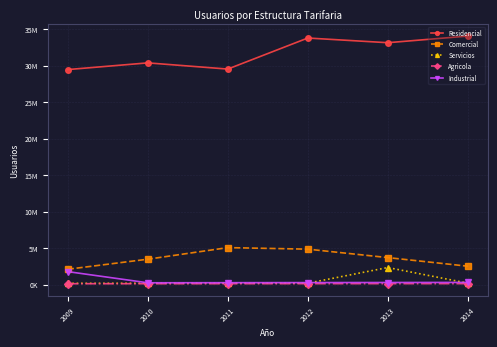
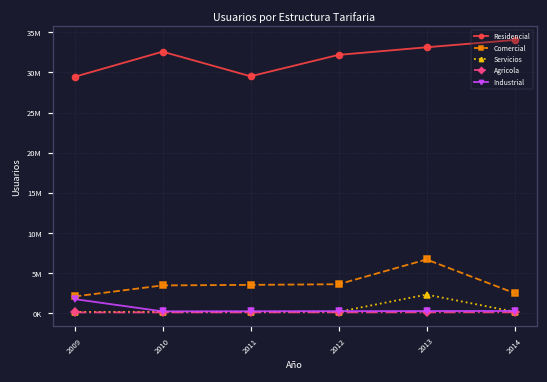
  {
    "Residencial": {
      "2009": 29000000,
-     "2010": 30000000,
+     "2010": 33000000,
      "2011": 30000000,
-     "2012": 34000000,
+     "2012": 32000000,
      "2013": 33000000
    },
    "Comercial": {
      "2010": 3000000,
-     "2011": 5000000,
-     "2012": 5000000,
-     "2013": 4000000,
+     "2011": 4000000,
+     "2012": 4000000,
+     "2013": 7000000,
      "2014": 3000000
    },
    "Servicios": {
      "2013": 2000000
    }
  }
